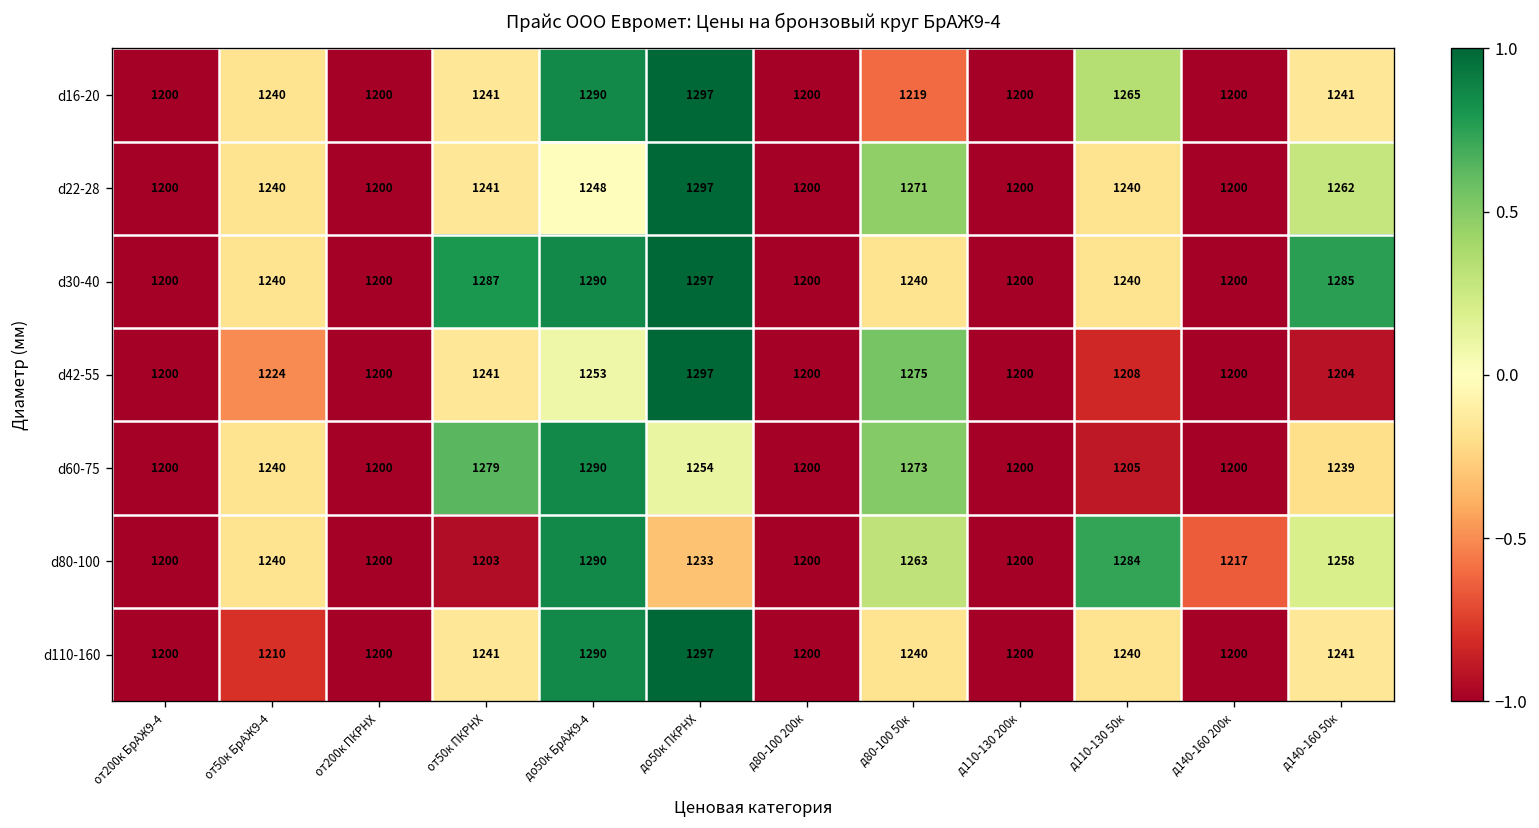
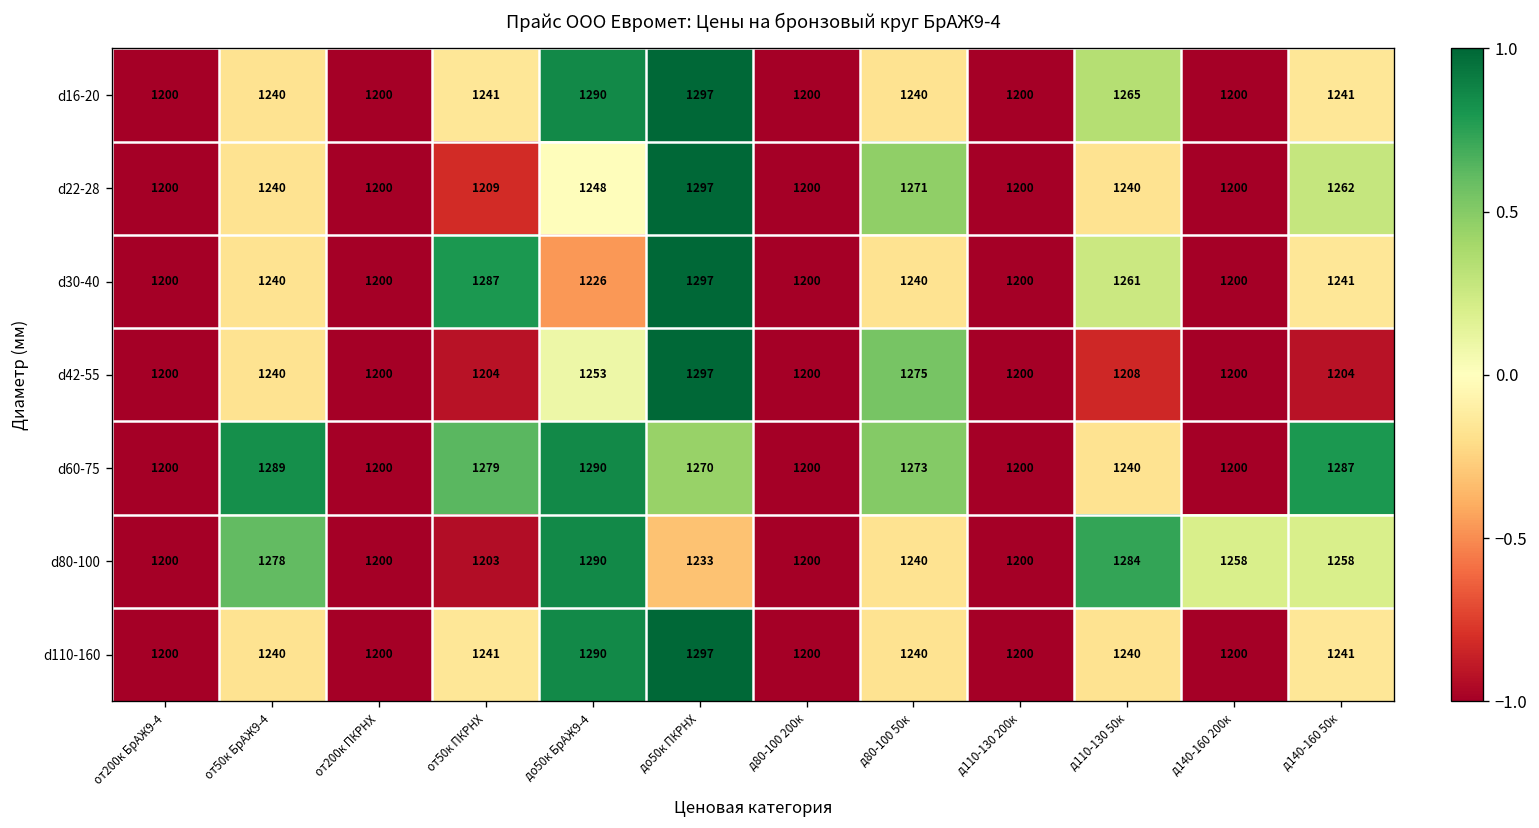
  {
    "d16-20": {
      "от200к БрАЖ9-4": 1200,
      "от50к БрАЖ9-4": 1240,
      "от200к ПКРНХ": 1200,
      "от50к ПКРНХ": 1241,
      "до50к БрАЖ9-4": 1290,
      "до50к ПКРНХ": 1297,
      "д80-100 200к": 1200,
-     "д80-100 50к": 1219,
+     "д80-100 50к": 1240,
      "д110-130 200к": 1200,
      "д110-130 50к": 1265,
      "д140-160 200к": 1200,
      "д140-160 50к": 1241
    },
    "d22-28": {
      "от200к БрАЖ9-4": 1200,
      "от50к БрАЖ9-4": 1240,
      "от200к ПКРНХ": 1200,
-     "от50к ПКРНХ": 1241,
+     "от50к ПКРНХ": 1209,
      "до50к БрАЖ9-4": 1248,
      "до50к ПКРНХ": 1297,
      "д80-100 200к": 1200,
      "д80-100 50к": 1271,
      "д110-130 200к": 1200,
      "д110-130 50к": 1240,
      "д140-160 200к": 1200,
      "д140-160 50к": 1262
    },
    "d30-40": {
      "от200к БрАЖ9-4": 1200,
      "от50к БрАЖ9-4": 1240,
      "от200к ПКРНХ": 1200,
      "от50к ПКРНХ": 1287,
-     "до50к БрАЖ9-4": 1290,
+     "до50к БрАЖ9-4": 1226,
      "до50к ПКРНХ": 1297,
      "д80-100 200к": 1200,
      "д80-100 50к": 1240,
      "д110-130 200к": 1200,
-     "д110-130 50к": 1240,
+     "д110-130 50к": 1261,
      "д140-160 200к": 1200,
-     "д140-160 50к": 1285
+     "д140-160 50к": 1241
    },
    "d42-55": {
      "от200к БрАЖ9-4": 1200,
-     "от50к БрАЖ9-4": 1224,
+     "от50к БрАЖ9-4": 1240,
      "от200к ПКРНХ": 1200,
-     "от50к ПКРНХ": 1241,
+     "от50к ПКРНХ": 1204,
      "до50к БрАЖ9-4": 1253,
      "до50к ПКРНХ": 1297,
      "д80-100 200к": 1200,
      "д80-100 50к": 1275,
      "д110-130 200к": 1200,
      "д110-130 50к": 1208,
      "д140-160 200к": 1200,
      "д140-160 50к": 1204
    },
    "d60-75": {
      "от200к БрАЖ9-4": 1200,
-     "от50к БрАЖ9-4": 1240,
+     "от50к БрАЖ9-4": 1289,
      "от200к ПКРНХ": 1200,
      "от50к ПКРНХ": 1279,
      "до50к БрАЖ9-4": 1290,
-     "до50к ПКРНХ": 1254,
+     "до50к ПКРНХ": 1270,
      "д80-100 200к": 1200,
      "д80-100 50к": 1273,
      "д110-130 200к": 1200,
-     "д110-130 50к": 1205,
+     "д110-130 50к": 1240,
      "д140-160 200к": 1200,
-     "д140-160 50к": 1239
+     "д140-160 50к": 1287
    },
    "d80-100": {
      "от200к БрАЖ9-4": 1200,
-     "от50к БрАЖ9-4": 1240,
+     "от50к БрАЖ9-4": 1278,
      "от200к ПКРНХ": 1200,
      "от50к ПКРНХ": 1203,
      "до50к БрАЖ9-4": 1290,
      "до50к ПКРНХ": 1233,
      "д80-100 200к": 1200,
-     "д80-100 50к": 1263,
+     "д80-100 50к": 1240,
      "д110-130 200к": 1200,
      "д110-130 50к": 1284,
-     "д140-160 200к": 1217,
+     "д140-160 200к": 1258,
      "д140-160 50к": 1258
    },
    "d110-160": {
      "от200к БрАЖ9-4": 1200,
-     "от50к БрАЖ9-4": 1210,
+     "от50к БрАЖ9-4": 1240,
      "от200к ПКРНХ": 1200,
      "от50к ПКРНХ": 1241,
      "до50к БрАЖ9-4": 1290,
      "до50к ПКРНХ": 1297,
      "д80-100 200к": 1200,
      "д80-100 50к": 1240,
      "д110-130 200к": 1200,
      "д110-130 50к": 1240,
      "д140-160 200к": 1200,
      "д140-160 50к": 1241
    }
  }
